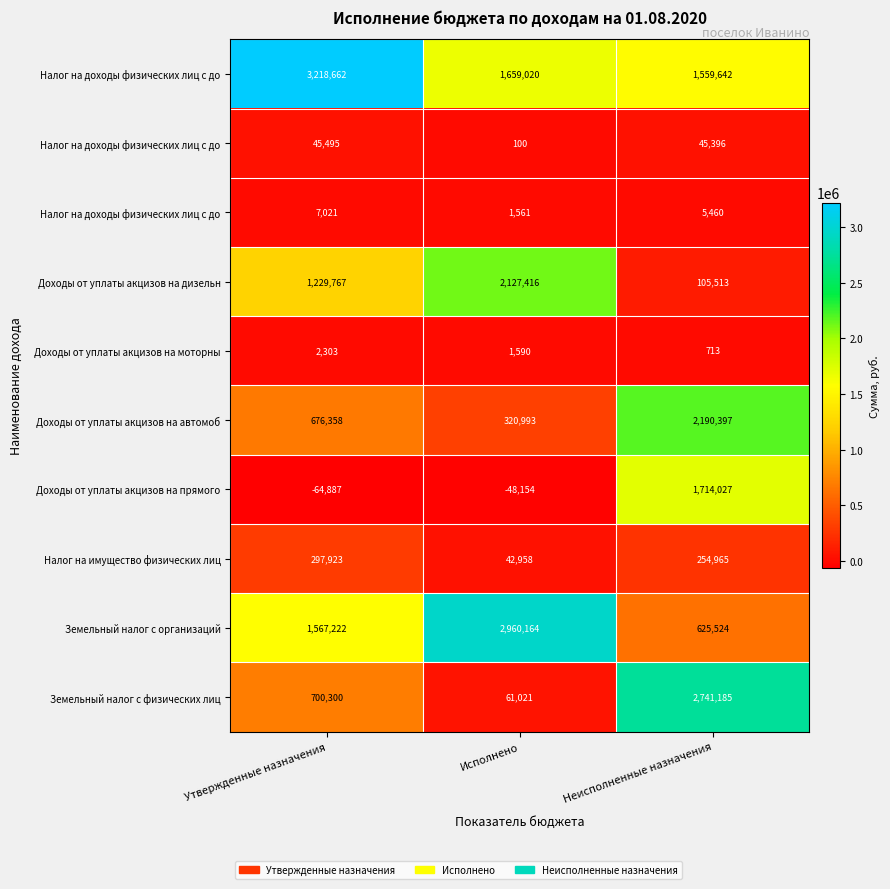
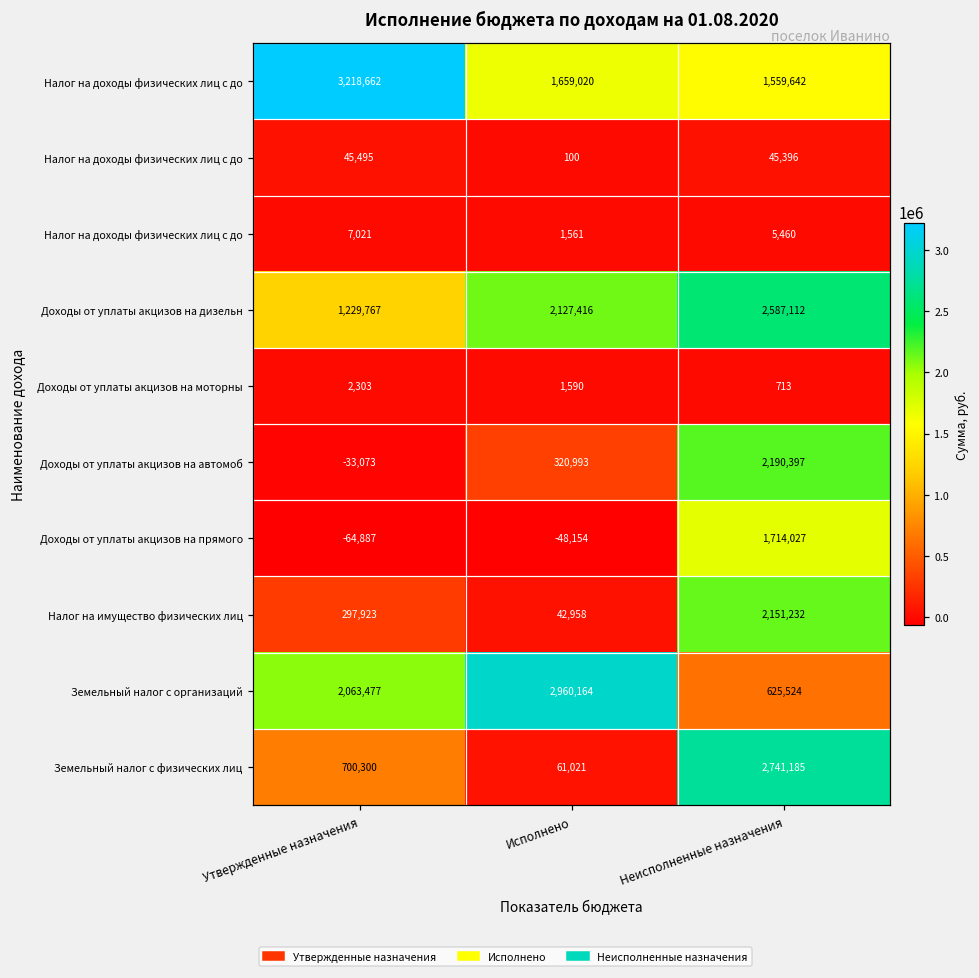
  {
    "Доходы от уплаты акцизов на дизельн": {
      "Утвержденные назначения": "1,229,767",
      "Исполнено": "2,127,416",
-     "Неисполненные назначения": "105,513"
+     "Неисполненные назначения": "2,587,112"
    },
    "Доходы от уплаты акцизов на моторны": {
      "Утвержденные назначения": "2,303",
      "Исполнено": "1,590",
      "Неисполненные назначения": "713"
    },
    "Доходы от уплаты акцизов на автомоб": {
-     "Утвержденные назначения": "676,358",
+     "Утвержденные назначения": "-33,073",
      "Исполнено": "320,993",
      "Неисполненные назначения": "2,190,397"
    },
    "Доходы от уплаты акцизов на прямого": {
      "Утвержденные назначения": "-64,887",
      "Исполнено": "-48,154",
      "Неисполненные назначения": "1,714,027"
    },
    "Налог на имущество физических лиц": {
      "Утвержденные назначения": "297,923",
      "Исполнено": "42,958",
-     "Неисполненные назначения": "254,965"
+     "Неисполненные назначения": "2,151,232"
    },
    "Земельный налог с организаций": {
-     "Утвержденные назначения": "1,567,222",
+     "Утвержденные назначения": "2,063,477",
      "Исполнено": "2,960,164",
      "Неисполненные назначения": "625,524"
    },
    "Земельный налог с физических лиц": {
      "Утвержденные назначения": "700,300",
      "Исполнено": "61,021",
      "Неисполненные назначения": "2,741,185"
    }
  }
